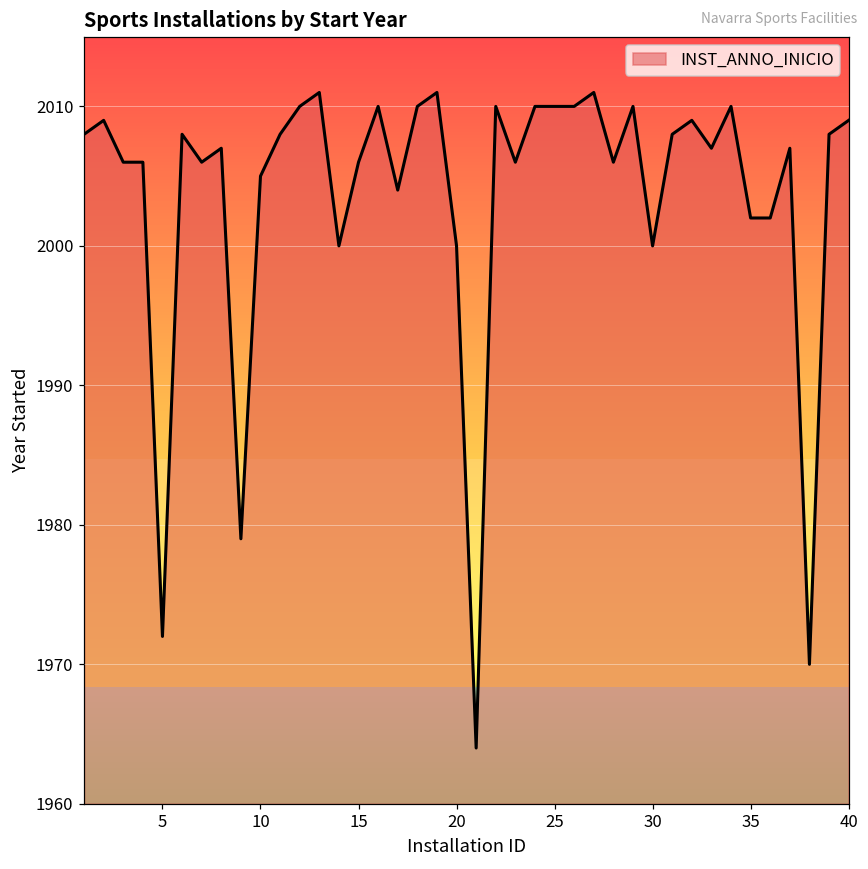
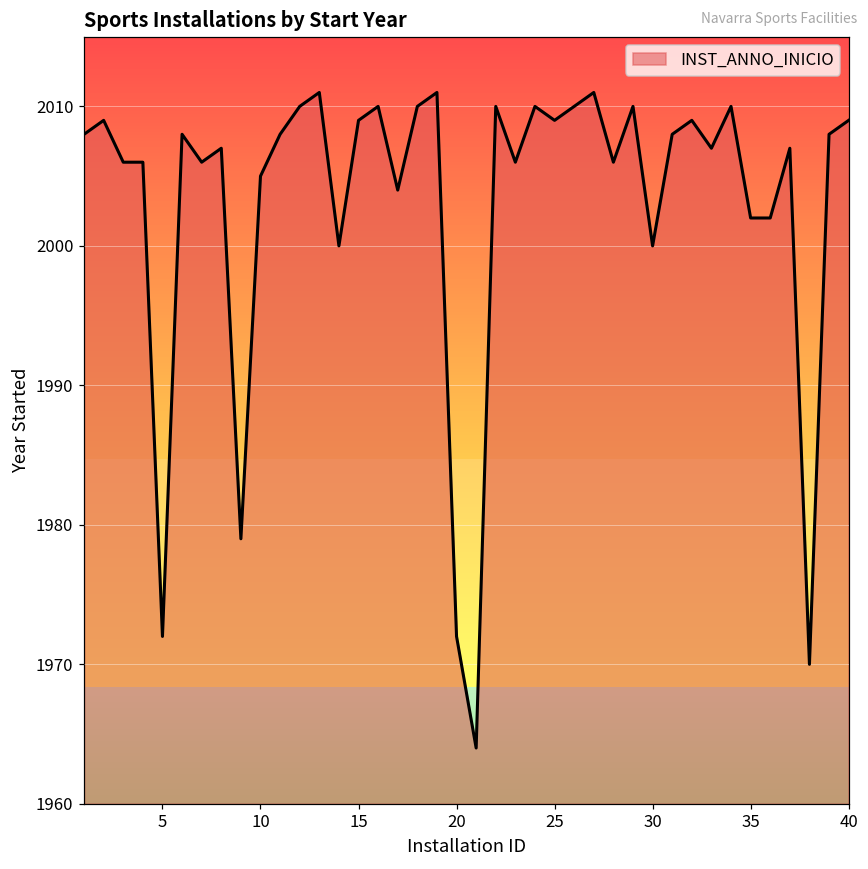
  {
    "5": 1972,
    "10": 2005,
-   "15": 2006,
-   "20": 2000,
-   "25": 2010,
+   "15": 2009,
+   "20": 1972,
+   "25": 2009,
    "30": 2000,
    "35": 2002,
    "40": 2009
  }
